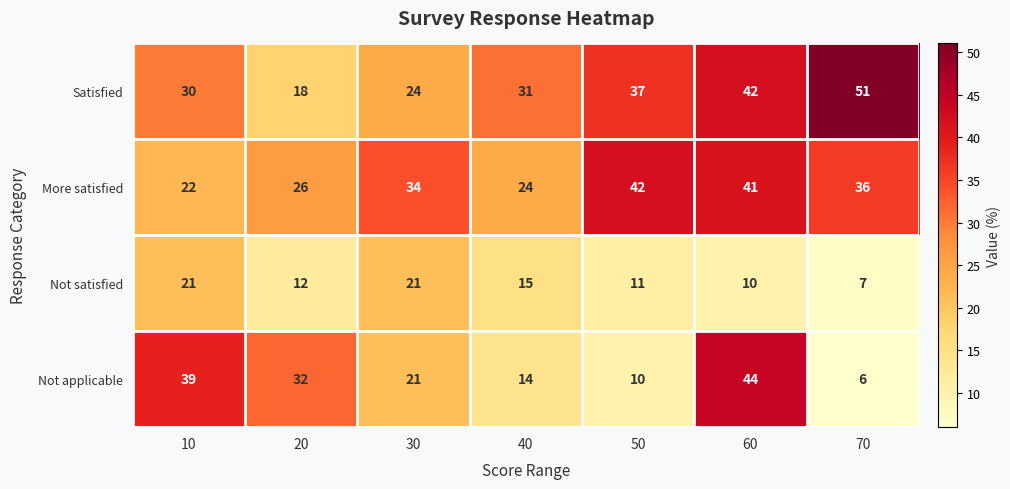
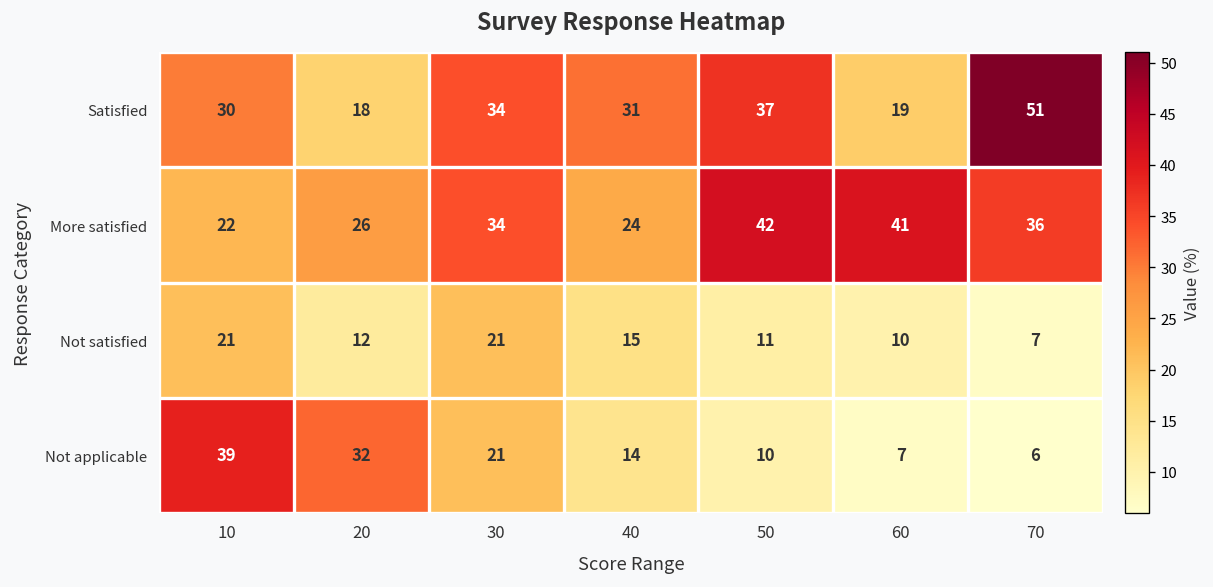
  {
    "Satisfied": {
      "10": 30,
      "20": 18,
-     "30": 24,
+     "30": 34,
      "40": 31,
      "50": 37,
-     "60": 42,
+     "60": 19,
      "70": 51
    },
    "More satisfied": {
      "10": 22,
      "20": 26,
      "30": 34,
      "40": 24,
      "50": 42,
      "60": 41,
      "70": 36
    },
    "Not satisfied": {
      "10": 21,
      "20": 12,
      "30": 21,
      "40": 15,
      "50": 11,
      "60": 10,
      "70": 7
    },
    "Not applicable": {
      "10": 39,
      "20": 32,
      "30": 21,
      "40": 14,
      "50": 10,
-     "60": 44,
+     "60": 7,
      "70": 6
    }
  }
